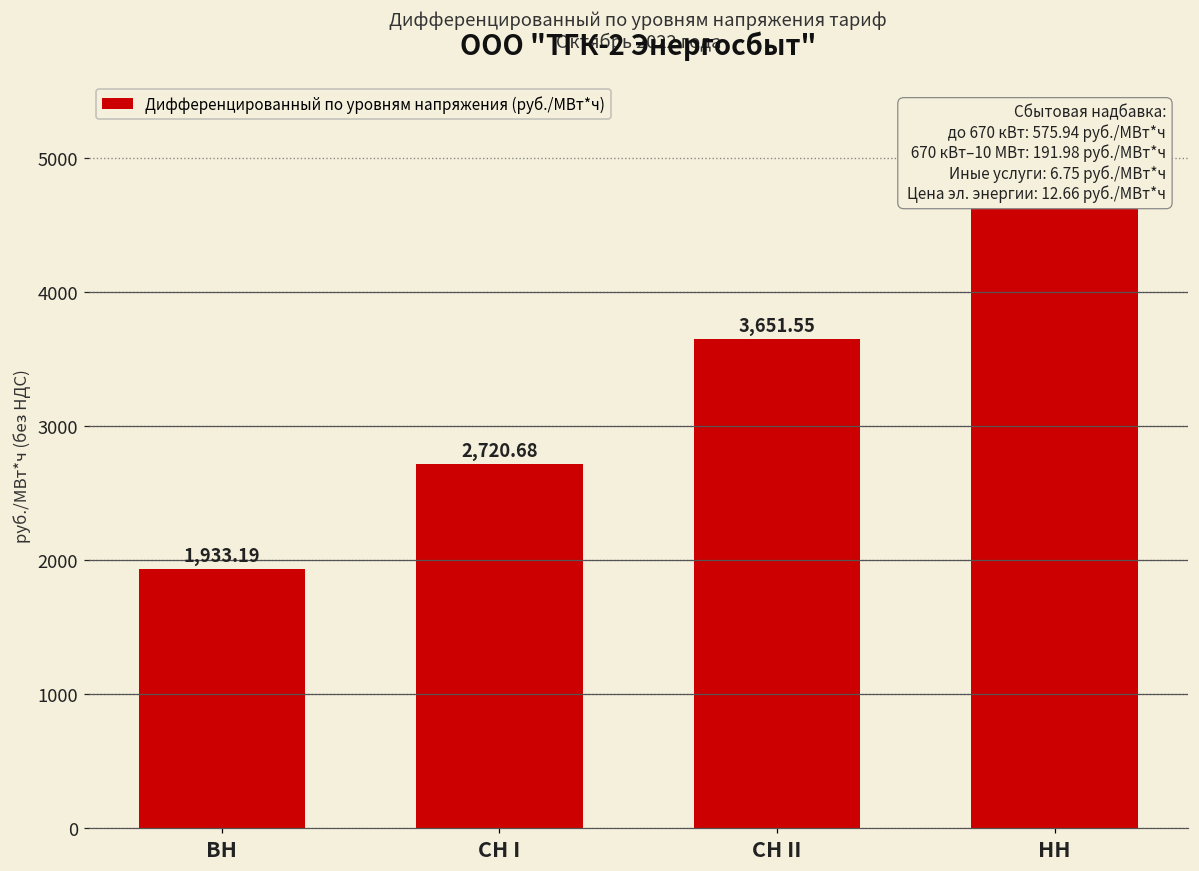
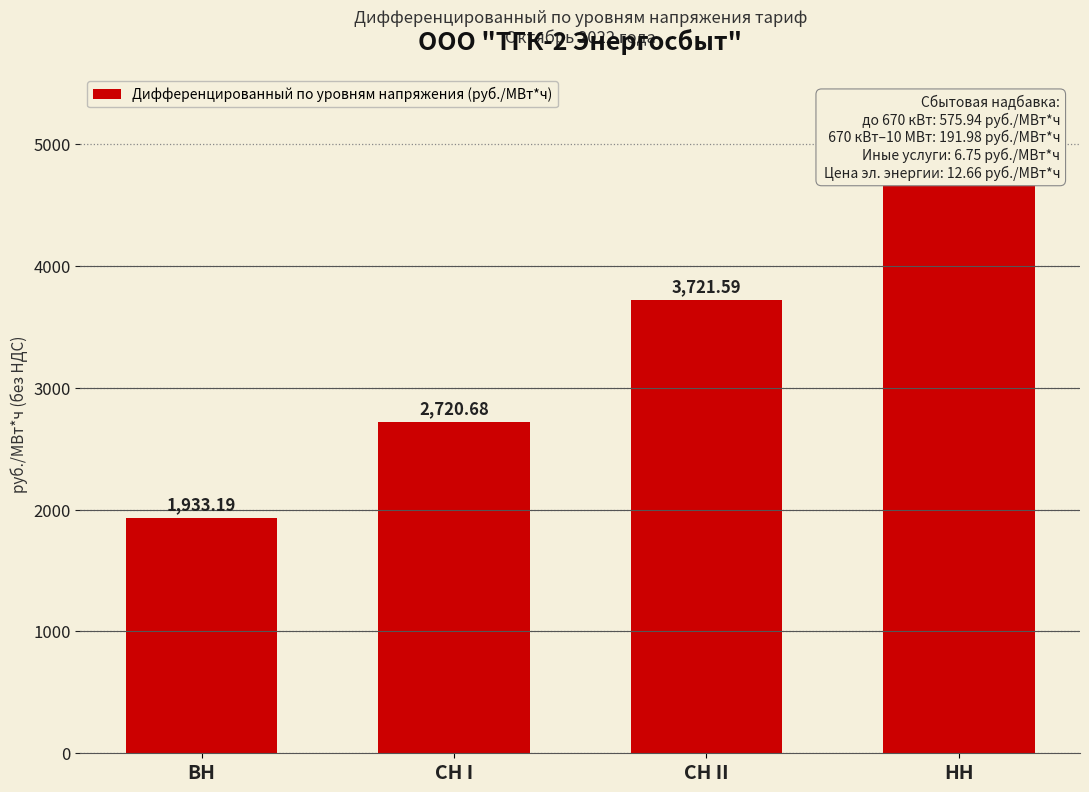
  {
    "ВН": "1,933.19",
    "СН I": "2,720.68",
-   "СН II": "3,651.55"
+   "СН II": "3,721.59"
  }
